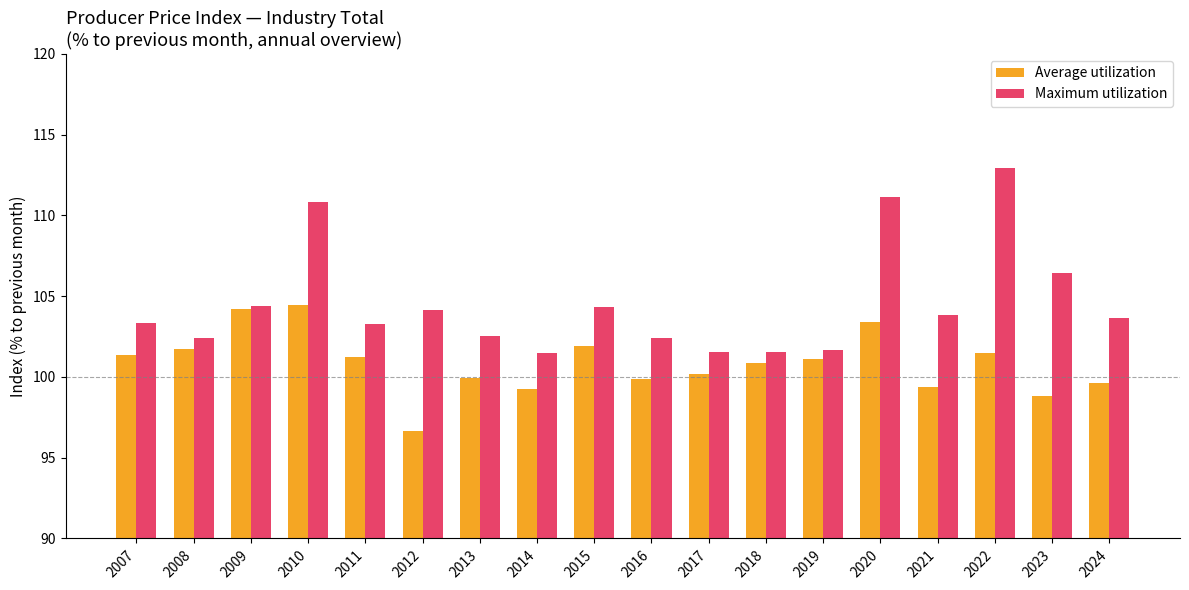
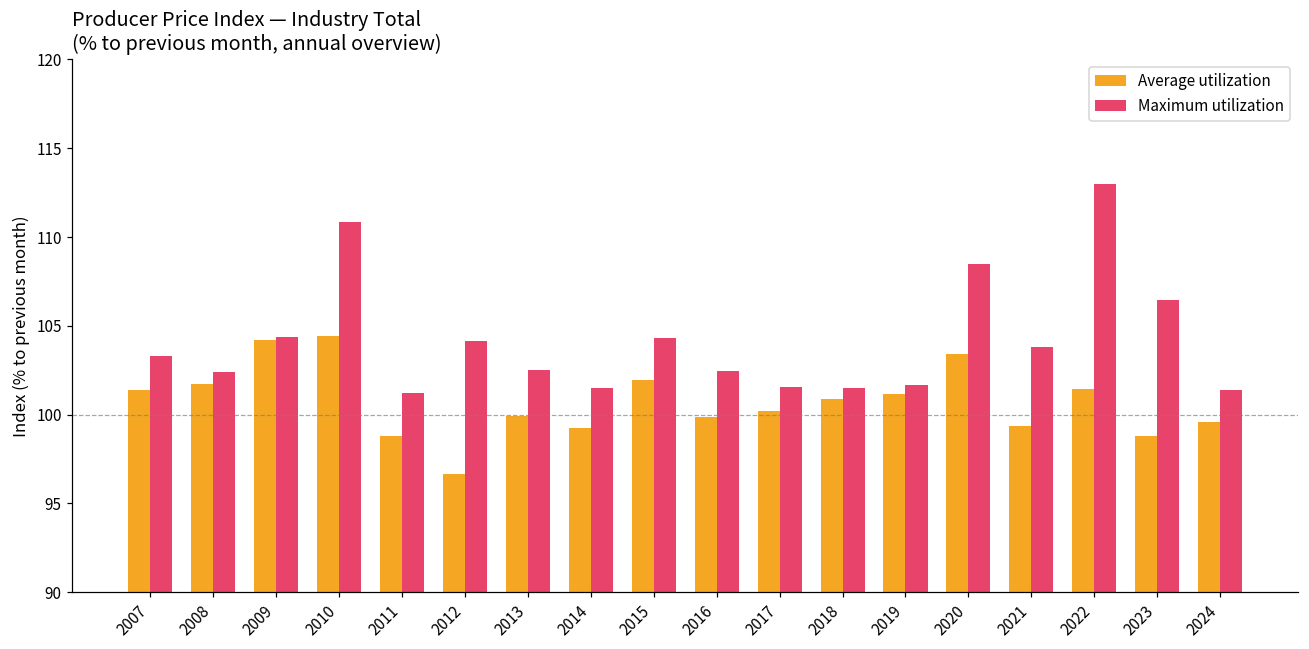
  {
    "Average utilization": {
      "2007": 101.4,
      "2008": 101.8,
      "2009": 104.2,
      "2010": 104.4,
-     "2011": 101.3,
+     "2011": 98.8,
      "2012": 96.7,
      "2013": 99.9,
      "2014": 99.2,
      "2015": 101.9,
      "2016": 99.9,
      "2017": 100.2,
      "2018": 100.9,
      "2019": 101.1,
      "2020": 103.4,
      "2021": 99.4,
      "2022": 101.5,
      "2023": 98.8,
      "2024": 99.6
    },
    "Maximum utilization": {
      "2007": 103.3,
      "2008": 102.4,
      "2009": 104.4,
      "2010": 110.8,
-     "2011": 103.3,
+     "2011": 101.2,
      "2012": 104.1,
      "2013": 102.5,
      "2014": 101.5,
      "2015": 104.3,
      "2016": 102.4,
      "2017": 101.5,
      "2018": 101.5,
      "2019": 101.7,
-     "2020": 111.1,
+     "2020": 108.5,
      "2021": 103.8,
      "2022": 113.0,
      "2023": 106.4,
-     "2024": 103.6
+     "2024": 101.4
    }
  }
